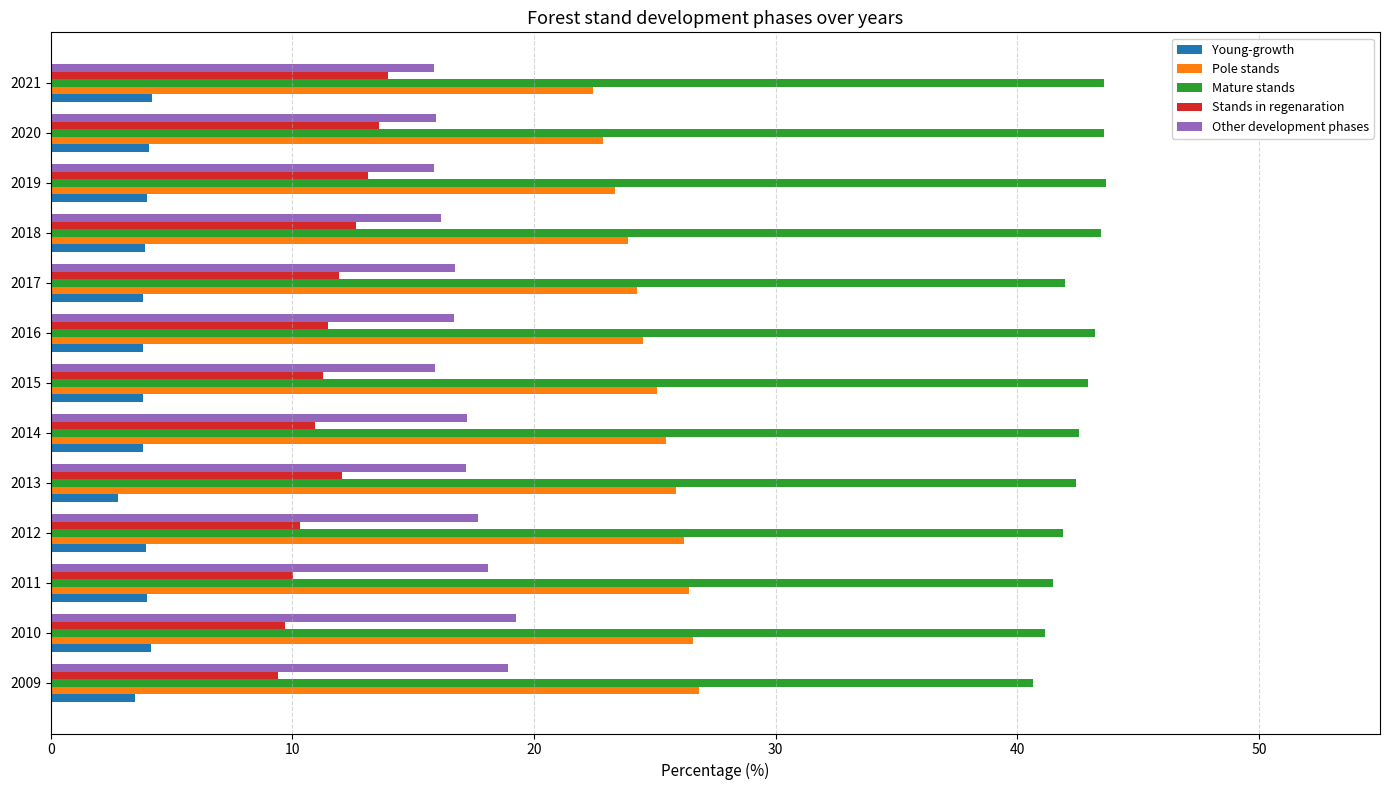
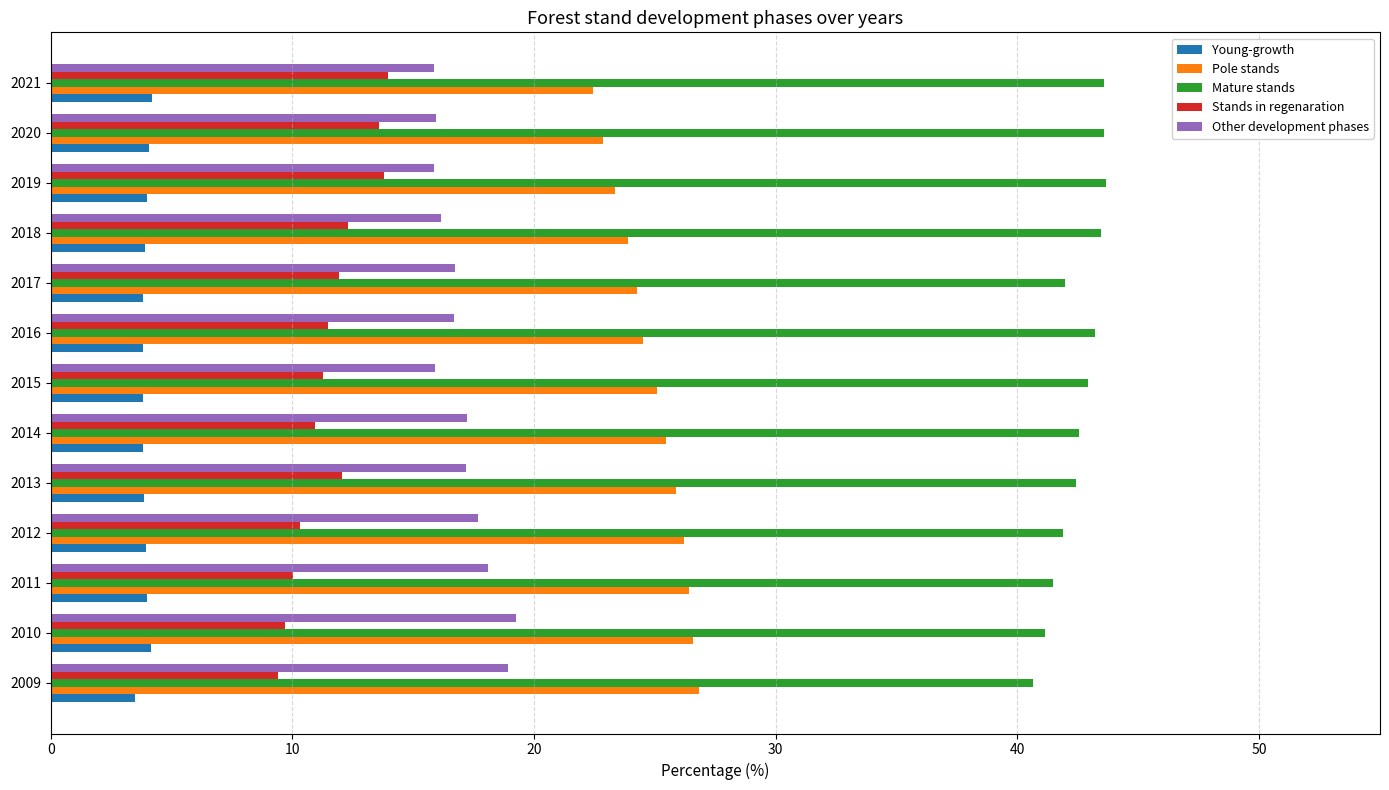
  {
    "Young-growth": {
      "2021": 4.2,
      "2020": 4.1,
      "2019": 4.0,
      "2018": 3.9,
      "2017": 3.8,
      "2016": 3.8,
      "2015": 3.8,
      "2014": 3.8,
-     "2013": 2.8,
+     "2013": 3.9,
      "2012": 4.0,
      "2011": 4.0,
      "2010": 4.1,
      "2009": 3.5
    },
    "Pole stands": {
      "2021": 22.4,
      "2020": 22.8,
      "2019": 23.4,
      "2018": 23.9,
      "2017": 24.3,
      "2016": 24.5,
      "2015": 25.1,
      "2014": 25.5,
      "2013": 25.9,
      "2012": 26.2,
      "2011": 26.4,
      "2010": 26.6,
      "2009": 26.8
    },
    "Mature stands": {
      "2021": 43.6,
      "2020": 43.6,
      "2019": 43.6,
      "2018": 43.5,
      "2017": 42.0,
      "2016": 43.2,
      "2015": 42.9,
      "2014": 42.5,
      "2013": 42.4,
      "2012": 41.9,
      "2011": 41.5,
      "2010": 41.1,
      "2009": 40.6
    },
    "Stands in regenaration": {
      "2021": 13.9,
      "2020": 13.6,
-     "2019": 13.1,
-     "2018": 12.6,
+     "2019": 13.8,
+     "2018": 12.3,
      "2017": 11.9,
      "2016": 11.5,
      "2015": 11.3,
      "2014": 10.9,
      "2013": 12.0,
      "2012": 10.3,
      "2011": 10.0,
      "2010": 9.7,
      "2009": 9.4
    },
    "Other development phases": {
      "2021": 15.8,
      "2020": 15.9,
      "2019": 15.9,
      "2018": 16.1,
      "2017": 16.7,
      "2016": 16.7,
      "2015": 15.9,
      "2014": 17.2,
      "2013": 17.2,
      "2012": 17.7,
      "2011": 18.1,
      "2010": 19.3,
      "2009": 18.9
    }
  }
